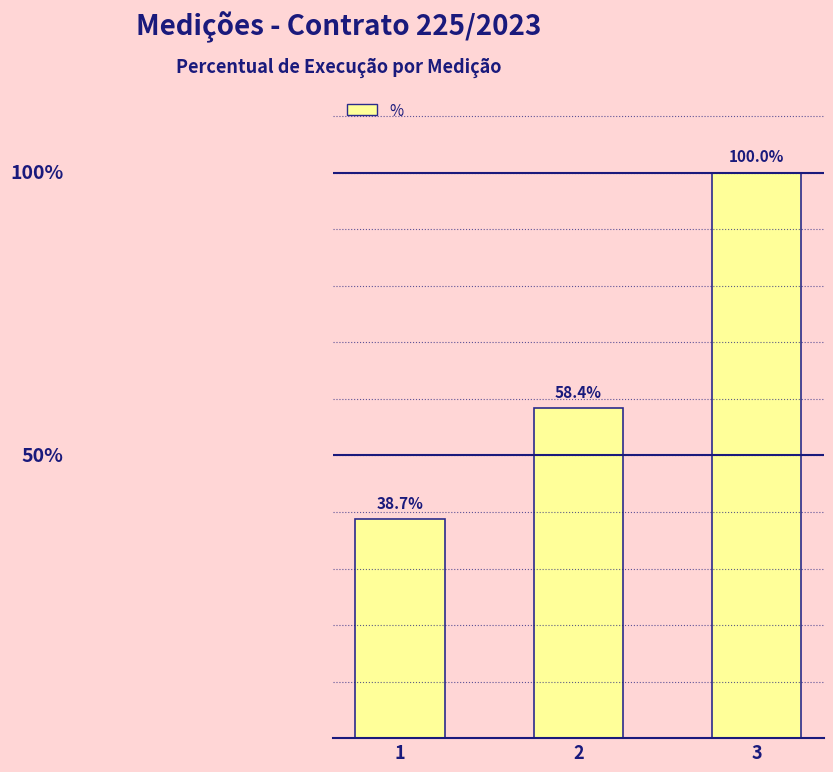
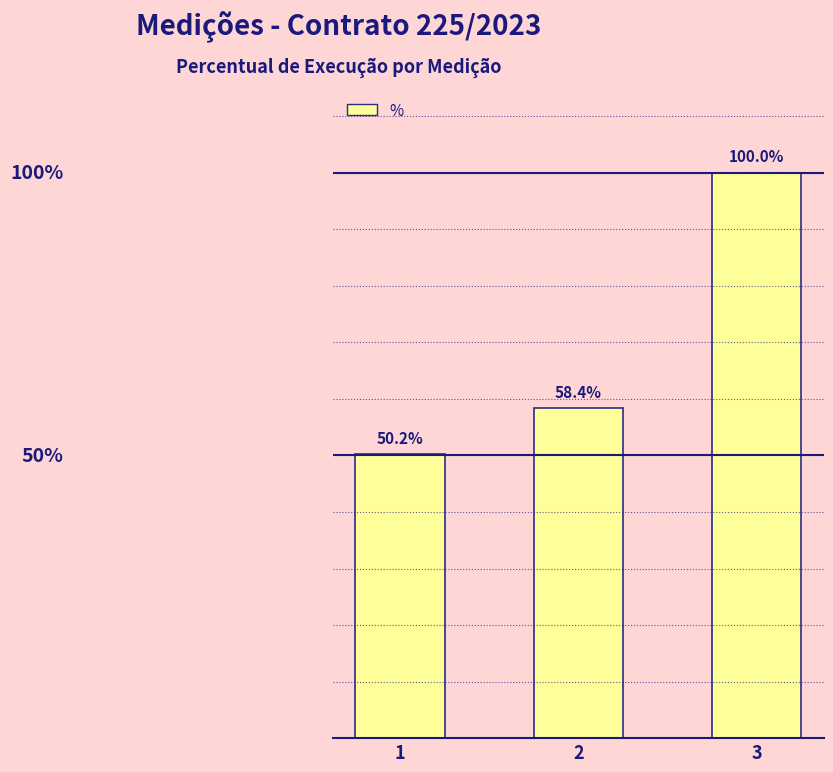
  {
-   "1": "38.7%",
+   "1": "50.2%",
    "2": "58.4%",
    "3": "100.0%"
  }
